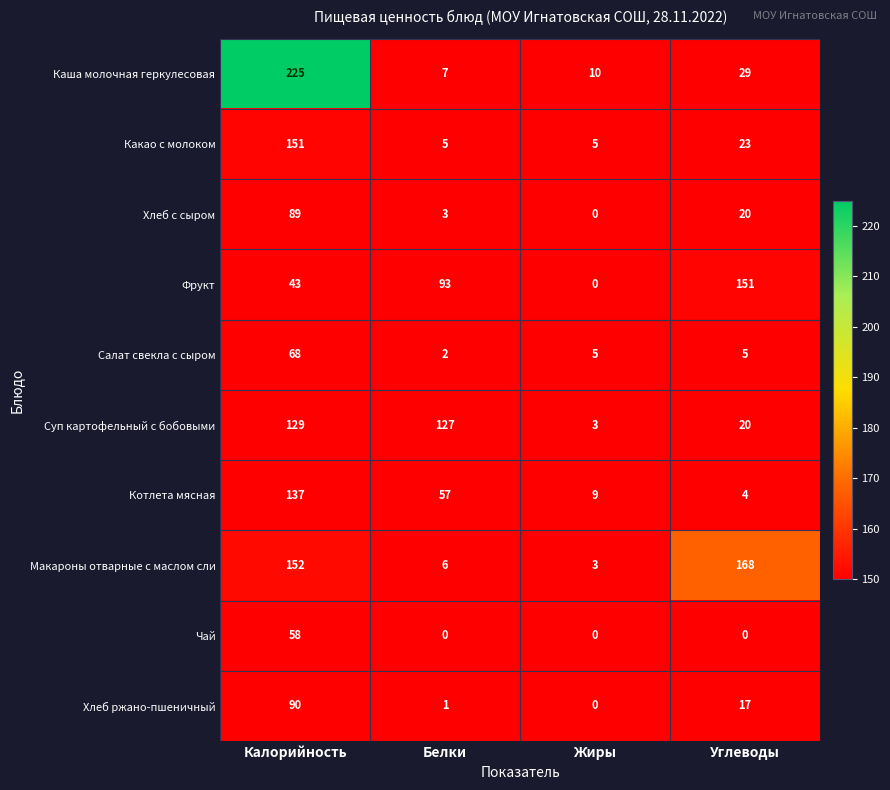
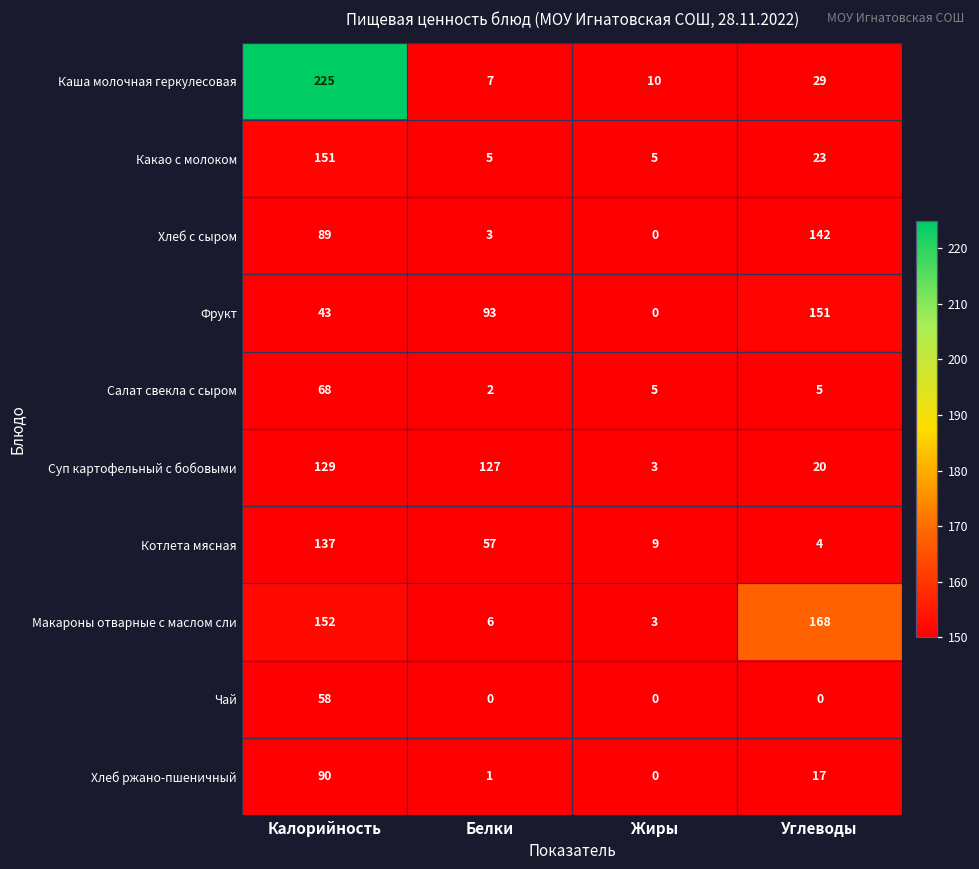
  {
    "Каша молочная геркулесовая": {
      "Калорийность": 225,
      "Белки": 7,
      "Жиры": 10,
      "Углеводы": 29
    },
    "Какао с молоком": {
      "Калорийность": 151,
      "Белки": 5,
      "Жиры": 5,
      "Углеводы": 23
    },
    "Хлеб с сыром": {
      "Калорийность": 89,
      "Белки": 3,
      "Жиры": 0,
-     "Углеводы": 20
+     "Углеводы": 142
    },
    "Фрукт": {
      "Калорийность": 43,
      "Белки": 93,
      "Жиры": 0,
      "Углеводы": 151
    },
    "Салат свекла с сыром": {
      "Калорийность": 68,
      "Белки": 2,
      "Жиры": 5,
      "Углеводы": 5
    },
    "Суп картофельный с бобовыми": {
      "Калорийность": 129,
      "Белки": 127,
      "Жиры": 3,
      "Углеводы": 20
    },
    "Котлета мясная": {
      "Калорийность": 137,
      "Белки": 57,
      "Жиры": 9,
      "Углеводы": 4
    },
    "Макароны отварные с маслом сли": {
      "Калорийность": 152,
      "Белки": 6,
      "Жиры": 3,
      "Углеводы": 168
    },
    "Чай": {
      "Калорийность": 58,
      "Белки": 0,
      "Жиры": 0,
      "Углеводы": 0
    },
    "Хлеб ржано-пшеничный": {
      "Калорийность": 90,
      "Белки": 1,
      "Жиры": 0,
      "Углеводы": 17
    }
  }
